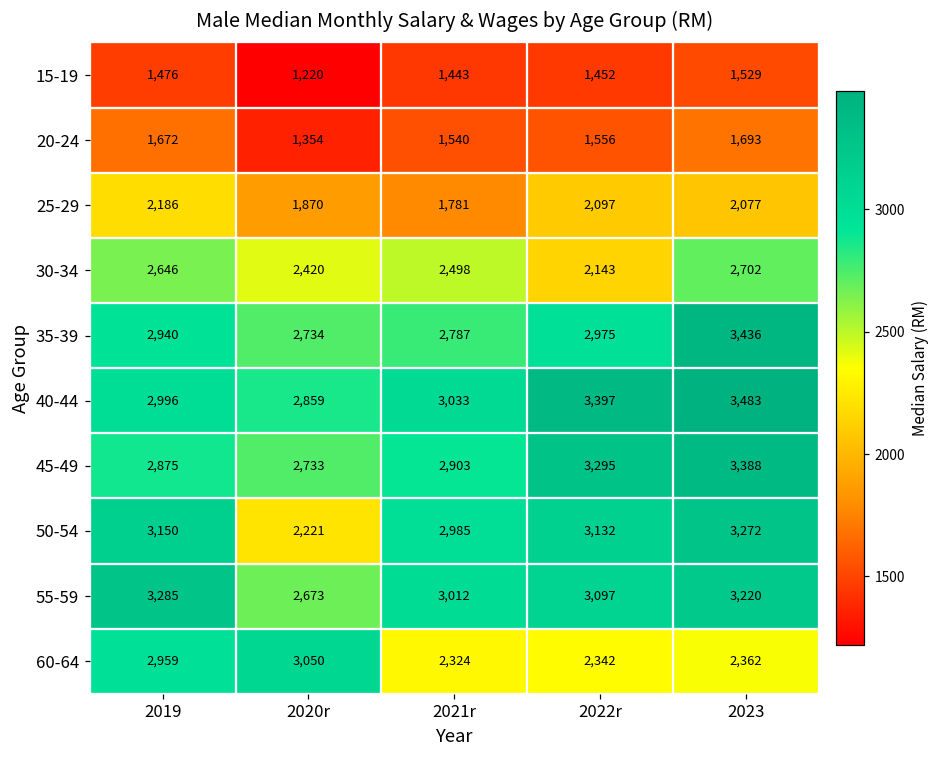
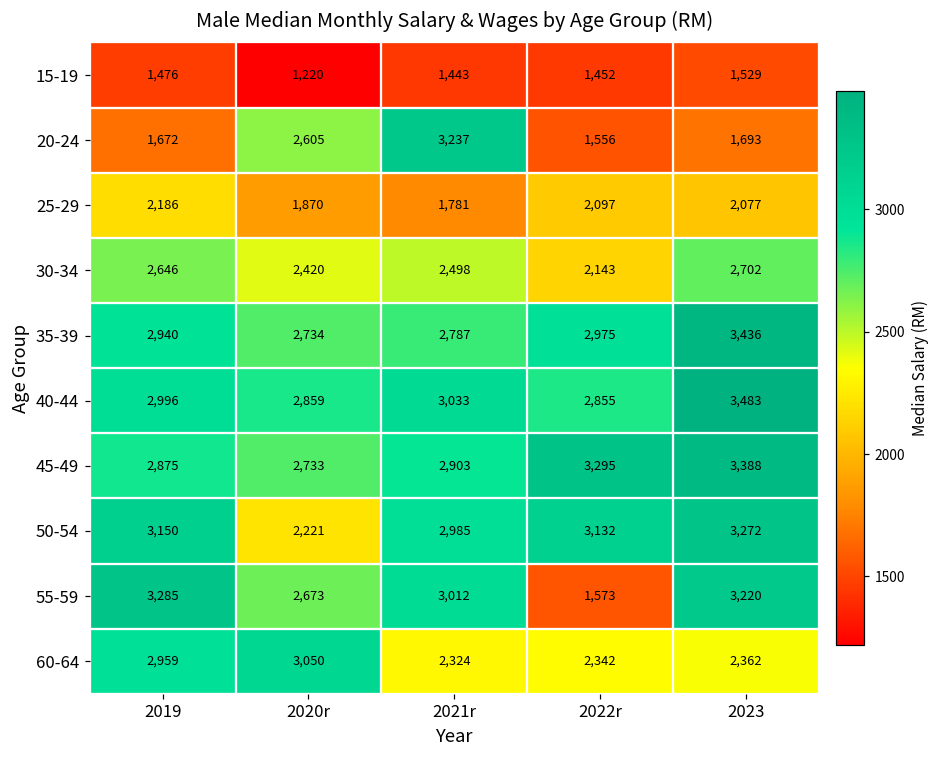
  {
    "15-19": {
      "2019": "1,476",
      "2020r": "1,220",
      "2021r": "1,443",
      "2022r": "1,452",
      "2023": "1,529"
    },
    "20-24": {
      "2019": "1,672",
-     "2020r": "1,354",
-     "2021r": "1,540",
+     "2020r": "2,605",
+     "2021r": "3,237",
      "2022r": "1,556",
      "2023": "1,693"
    },
    "25-29": {
      "2019": "2,186",
      "2020r": "1,870",
      "2021r": "1,781",
      "2022r": "2,097",
      "2023": "2,077"
    },
    "30-34": {
      "2019": "2,646",
      "2020r": "2,420",
      "2021r": "2,498",
      "2022r": "2,143",
      "2023": "2,702"
    },
    "35-39": {
      "2019": "2,940",
      "2020r": "2,734",
      "2021r": "2,787",
      "2022r": "2,975",
      "2023": "3,436"
    },
    "40-44": {
      "2019": "2,996",
      "2020r": "2,859",
      "2021r": "3,033",
-     "2022r": "3,397",
+     "2022r": "2,855",
      "2023": "3,483"
    },
    "45-49": {
      "2019": "2,875",
      "2020r": "2,733",
      "2021r": "2,903",
      "2022r": "3,295",
      "2023": "3,388"
    },
    "50-54": {
      "2019": "3,150",
      "2020r": "2,221",
      "2021r": "2,985",
      "2022r": "3,132",
      "2023": "3,272"
    },
    "55-59": {
      "2019": "3,285",
      "2020r": "2,673",
      "2021r": "3,012",
-     "2022r": "3,097",
+     "2022r": "1,573",
      "2023": "3,220"
    },
    "60-64": {
      "2019": "2,959",
      "2020r": "3,050",
      "2021r": "2,324",
      "2022r": "2,342",
      "2023": "2,362"
    }
  }
